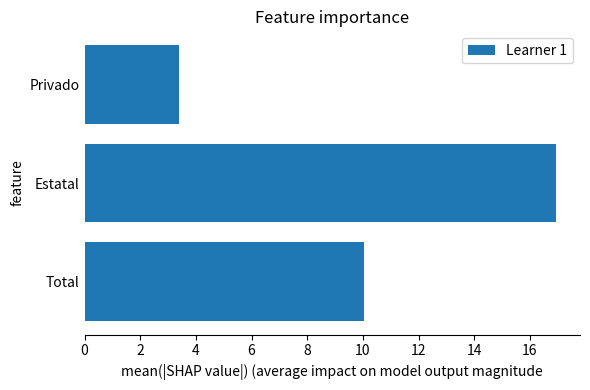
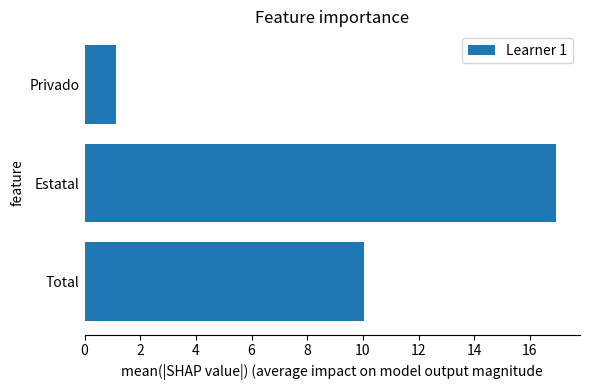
  {
-   "Privado": 3.4,
+   "Privado": 1.1,
    "Estatal": 17.0,
    "Total": 10.0
  }
